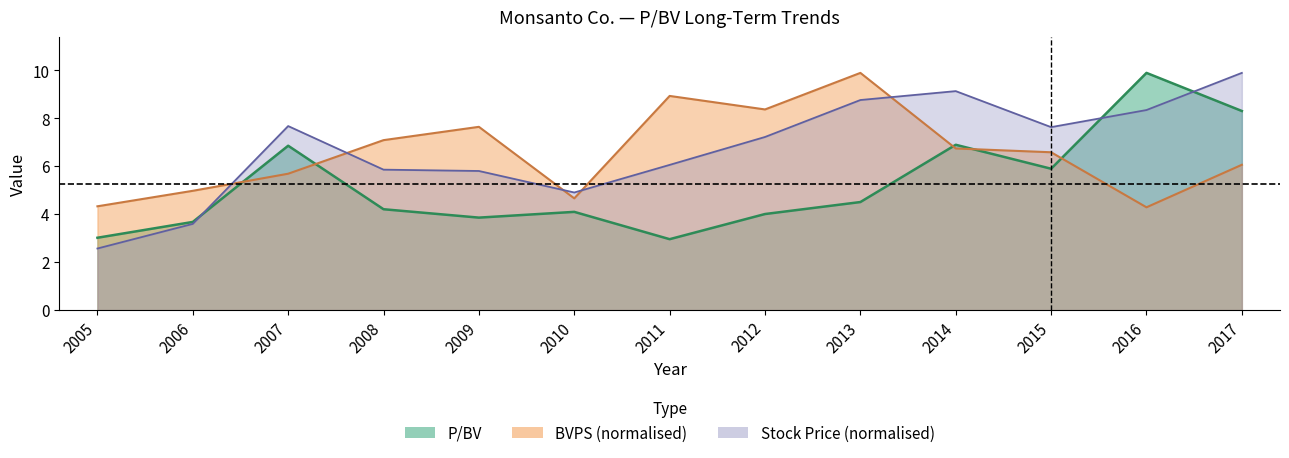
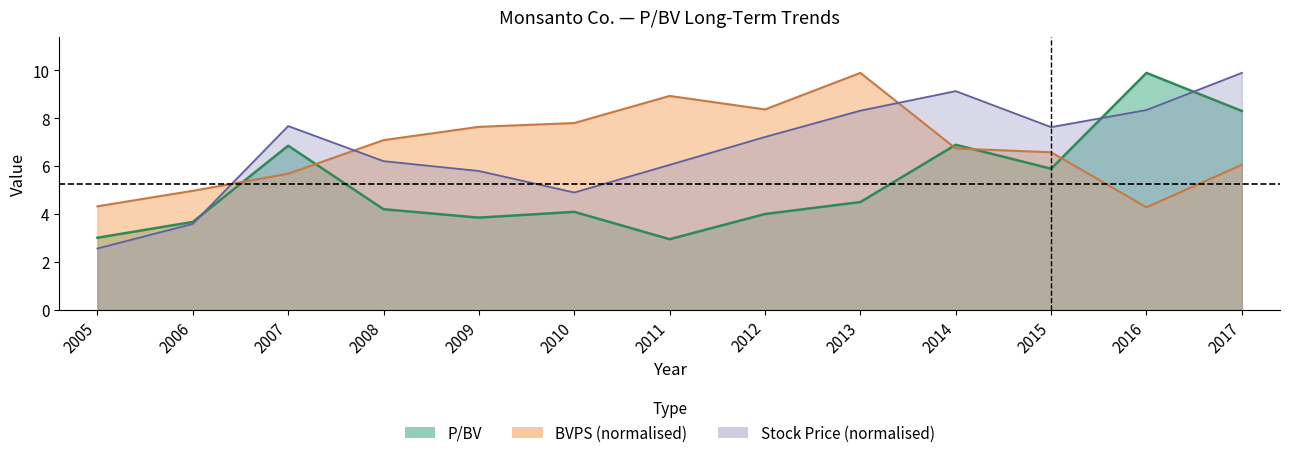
  {
    "P/BV": {
      "2005": 3.0,
      "2007": 6.9,
      "2008": 4.2,
      "2009": 3.9,
      "2010": 4.1,
      "2011": 3.0,
      "2012": 4.0,
      "2013": 4.5,
      "2014": 6.9,
      "2015": 5.9,
      "2016": 9.9,
      "2017": 8.3
    },
    "BVPS (normalised)": {
      "2005": 4.3,
      "2006": 5.0,
      "2007": 5.7,
      "2008": 7.1,
      "2009": 7.6,
-     "2010": 4.7,
+     "2010": 7.8,
      "2011": 8.9,
      "2012": 8.4,
      "2013": 9.9,
      "2014": 6.7,
      "2015": 6.6,
      "2016": 4.3,
      "2017": 6.1
    },
    "Stock Price (normalised)": {
      "2005": 2.6,
      "2007": 7.7,
-     "2008": 5.9,
+     "2008": 6.2,
      "2009": 5.8,
      "2010": 4.9,
      "2011": 6.1,
      "2012": 7.2,
-     "2013": 8.8,
+     "2013": 8.3,
      "2014": 9.1,
      "2015": 7.6,
      "2016": 8.3,
      "2017": 9.9
    }
  }
